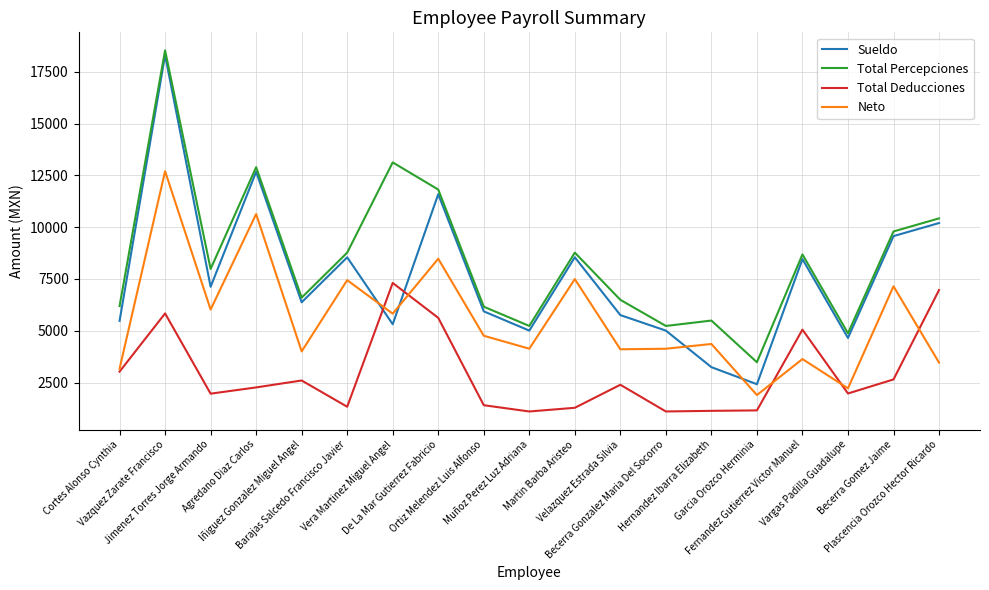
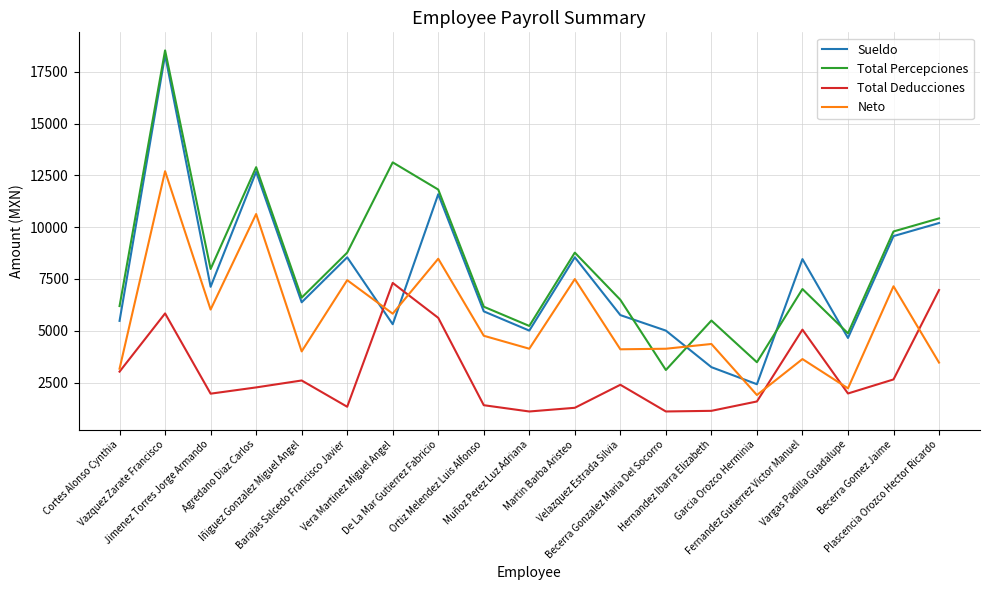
  {
    "Sueldo": {
      "Cortes Alonso Cynthia": 5500,
      "Vazquez Zarate Francisco": 18300,
      "Jimenez Torres Jorge Armando": 7100,
      "Agredano Diaz Carlos": 12700,
      "Iñiguez Gonzalez Miguel Angel": 6400,
      "Barajas Salcedo Francisco Javier": 8500,
      "Vera Martinez Miguel Angel": 5300,
      "De La Mar Gutierrez Fabricio": 11600,
      "Ortiz Melendez Luis Alfonso": 5900,
      "Muñoz Perez Luz Adriana": 5000,
      "Martin Barba Aristeo": 8500,
      "Velazquez Estrada Silvia": 5800,
      "Becerra Gonzalez Maria Del Socorro": 5000,
      "Hernandez Ibarra Elizabeth": 3200,
      "Garcia Orozco Herminia": 2400,
      "Fernandez Gutierrez Victor Manuel": 8500,
      "Vargas Padilla Guadalupe": 4700,
      "Becerra Gomez Jaime": 9600,
      "Plascencia Orozco Hector Ricardo": 10200
    },
    "Total Percepciones": {
      "Cortes Alonso Cynthia": 6200,
      "Vazquez Zarate Francisco": 18500,
      "Jimenez Torres Jorge Armando": 8000,
      "Agredano Diaz Carlos": 12900,
      "Iñiguez Gonzalez Miguel Angel": 6600,
      "Barajas Salcedo Francisco Javier": 8800,
      "Vera Martinez Miguel Angel": 13100,
      "De La Mar Gutierrez Fabricio": 11800,
      "Ortiz Melendez Luis Alfonso": 6200,
      "Muñoz Perez Luz Adriana": 5200,
      "Martin Barba Aristeo": 8800,
      "Velazquez Estrada Silvia": 6500,
-     "Becerra Gonzalez Maria Del Socorro": 5200,
+     "Becerra Gonzalez Maria Del Socorro": 3100,
      "Hernandez Ibarra Elizabeth": 5500,
      "Garcia Orozco Herminia": 3500,
-     "Fernandez Gutierrez Victor Manuel": 8700,
+     "Fernandez Gutierrez Victor Manuel": 7000,
      "Vargas Padilla Guadalupe": 4900,
      "Becerra Gomez Jaime": 9800,
      "Plascencia Orozco Hector Ricardo": 10400
    },
    "Total Deducciones": {
      "Cortes Alonso Cynthia": 3000,
      "Vazquez Zarate Francisco": 5800,
      "Jimenez Torres Jorge Armando": 2000,
      "Agredano Diaz Carlos": 2300,
      "Iñiguez Gonzalez Miguel Angel": 2600,
      "Barajas Salcedo Francisco Javier": 1300,
      "Vera Martinez Miguel Angel": 7300,
      "De La Mar Gutierrez Fabricio": 5600,
      "Ortiz Melendez Luis Alfonso": 1400,
      "Muñoz Perez Luz Adriana": 1100,
      "Martin Barba Aristeo": 1300,
      "Velazquez Estrada Silvia": 2400,
      "Becerra Gonzalez Maria Del Socorro": 1100,
      "Hernandez Ibarra Elizabeth": 1100,
-     "Garcia Orozco Herminia": 1200,
+     "Garcia Orozco Herminia": 1600,
      "Fernandez Gutierrez Victor Manuel": 5100,
      "Vargas Padilla Guadalupe": 2000,
      "Becerra Gomez Jaime": 2600,
      "Plascencia Orozco Hector Ricardo": 7000
    },
    "Neto": {
      "Cortes Alonso Cynthia": 3200,
      "Vazquez Zarate Francisco": 12700,
      "Jimenez Torres Jorge Armando": 6000,
      "Agredano Diaz Carlos": 10600,
      "Iñiguez Gonzalez Miguel Angel": 4000,
      "Barajas Salcedo Francisco Javier": 7400,
      "Vera Martinez Miguel Angel": 5800,
      "De La Mar Gutierrez Fabricio": 8500,
      "Ortiz Melendez Luis Alfonso": 4800,
      "Muñoz Perez Luz Adriana": 4100,
      "Martin Barba Aristeo": 7500,
      "Velazquez Estrada Silvia": 4100,
      "Becerra Gonzalez Maria Del Socorro": 4100,
      "Hernandez Ibarra Elizabeth": 4400,
      "Garcia Orozco Herminia": 1900,
      "Fernandez Gutierrez Victor Manuel": 3600,
      "Vargas Padilla Guadalupe": 2200,
      "Becerra Gomez Jaime": 7100,
      "Plascencia Orozco Hector Ricardo": 3500
    }
  }
